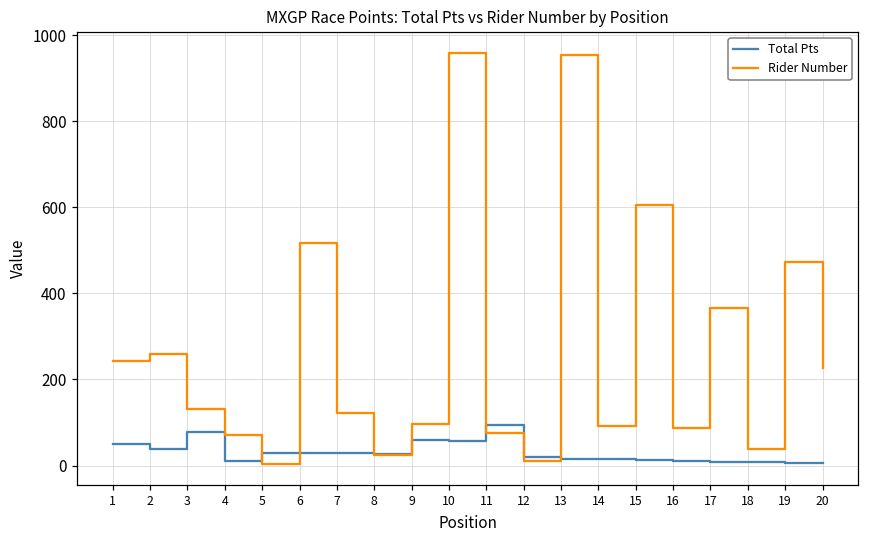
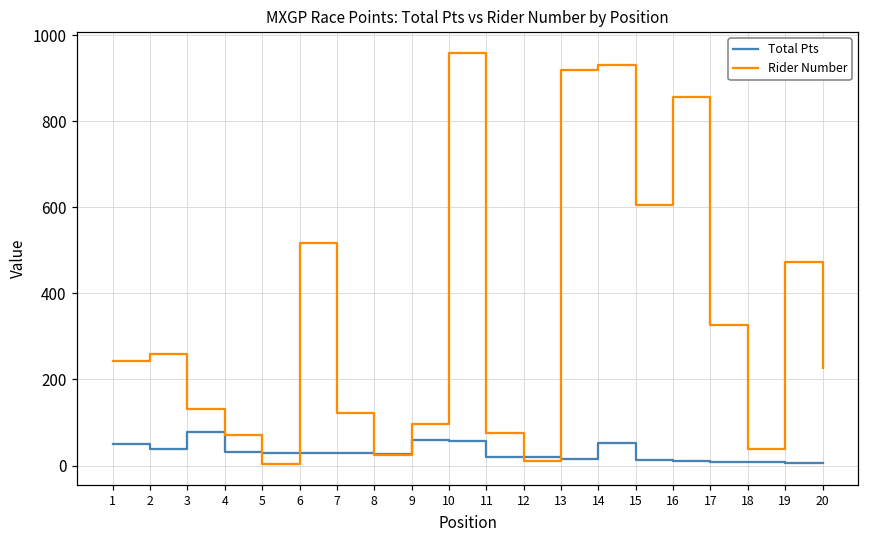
  {
    "Total Pts": {
      "1": 50,
      "2": 40,
      "3": 80,
-     "4": 10,
+     "4": 30,
      "5": 30,
      "6": 30,
      "7": 30,
      "9": 60,
      "10": 60,
-     "11": 90,
+     "11": 20,
      "12": 20,
      "13": 10,
-     "14": 10,
+     "14": 50,
      "15": 10,
      "16": 10,
      "17": 10,
      "18": 10,
      "19": 10,
      "20": 10
    },
    "Rider Number": {
      "1": 240,
      "2": 260,
      "3": 130,
      "4": 70,
      "5": 0,
      "6": 520,
      "7": 120,
      "9": 100,
      "10": 960,
      "11": 80,
      "12": 10,
-     "13": 950,
-     "14": 90,
+     "13": 920,
+     "14": 930,
      "15": 610,
-     "16": 90,
-     "17": 370,
+     "16": 860,
+     "17": 330,
      "18": 40,
      "19": 470,
      "20": 230
    }
  }
